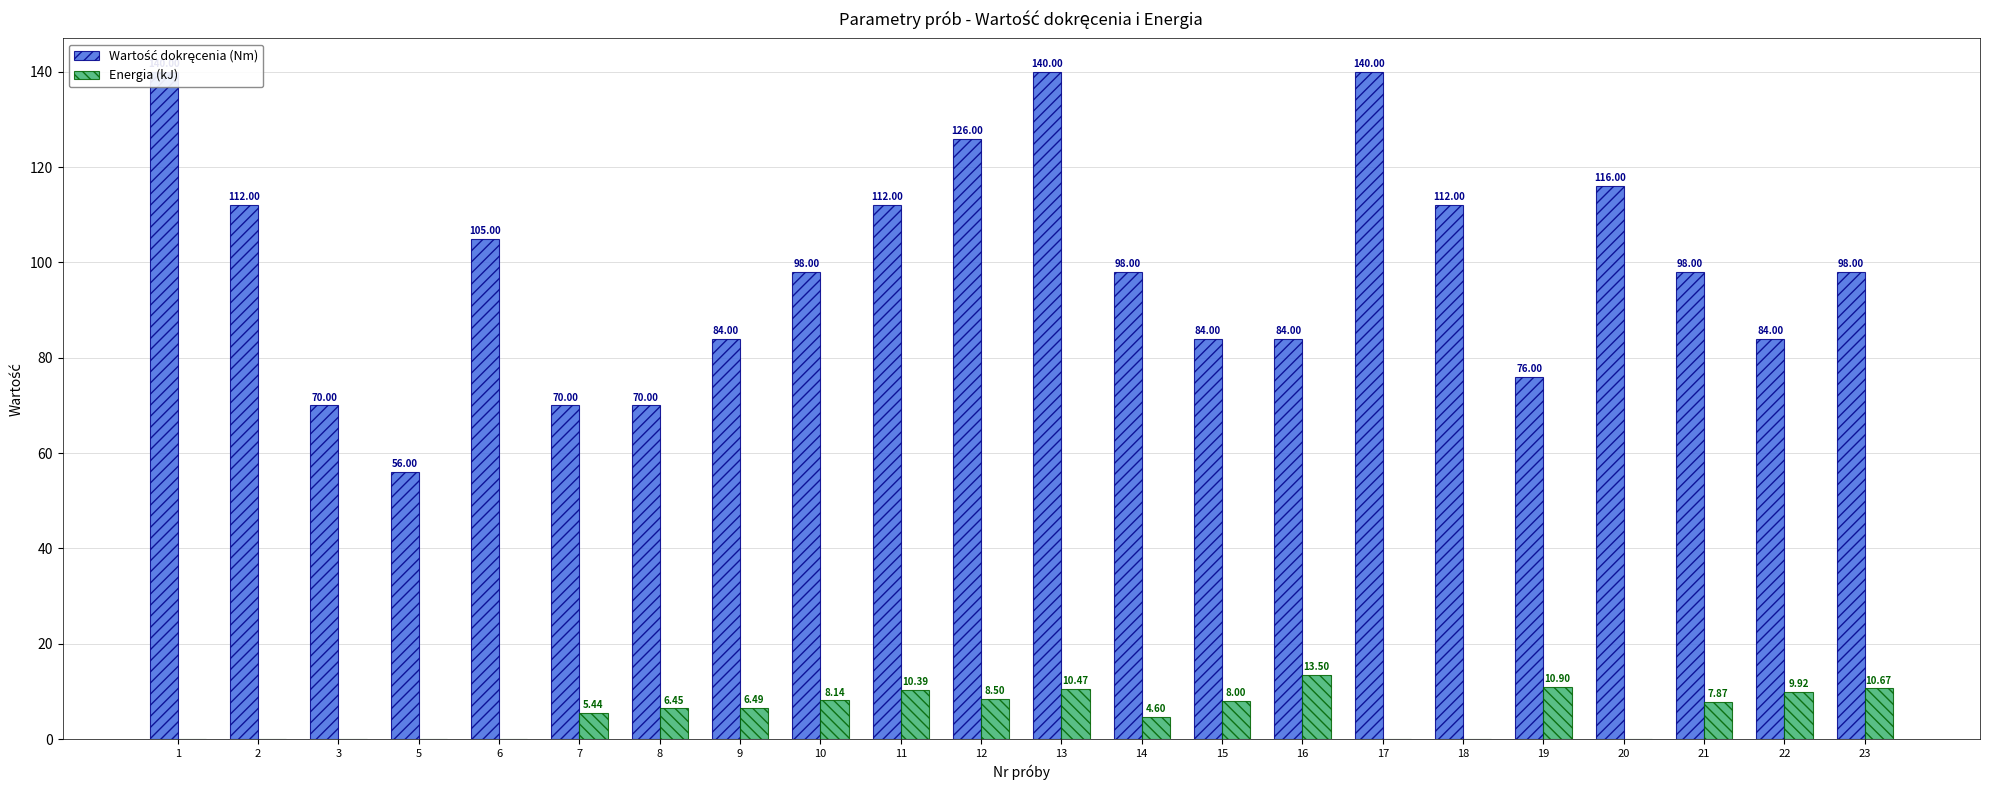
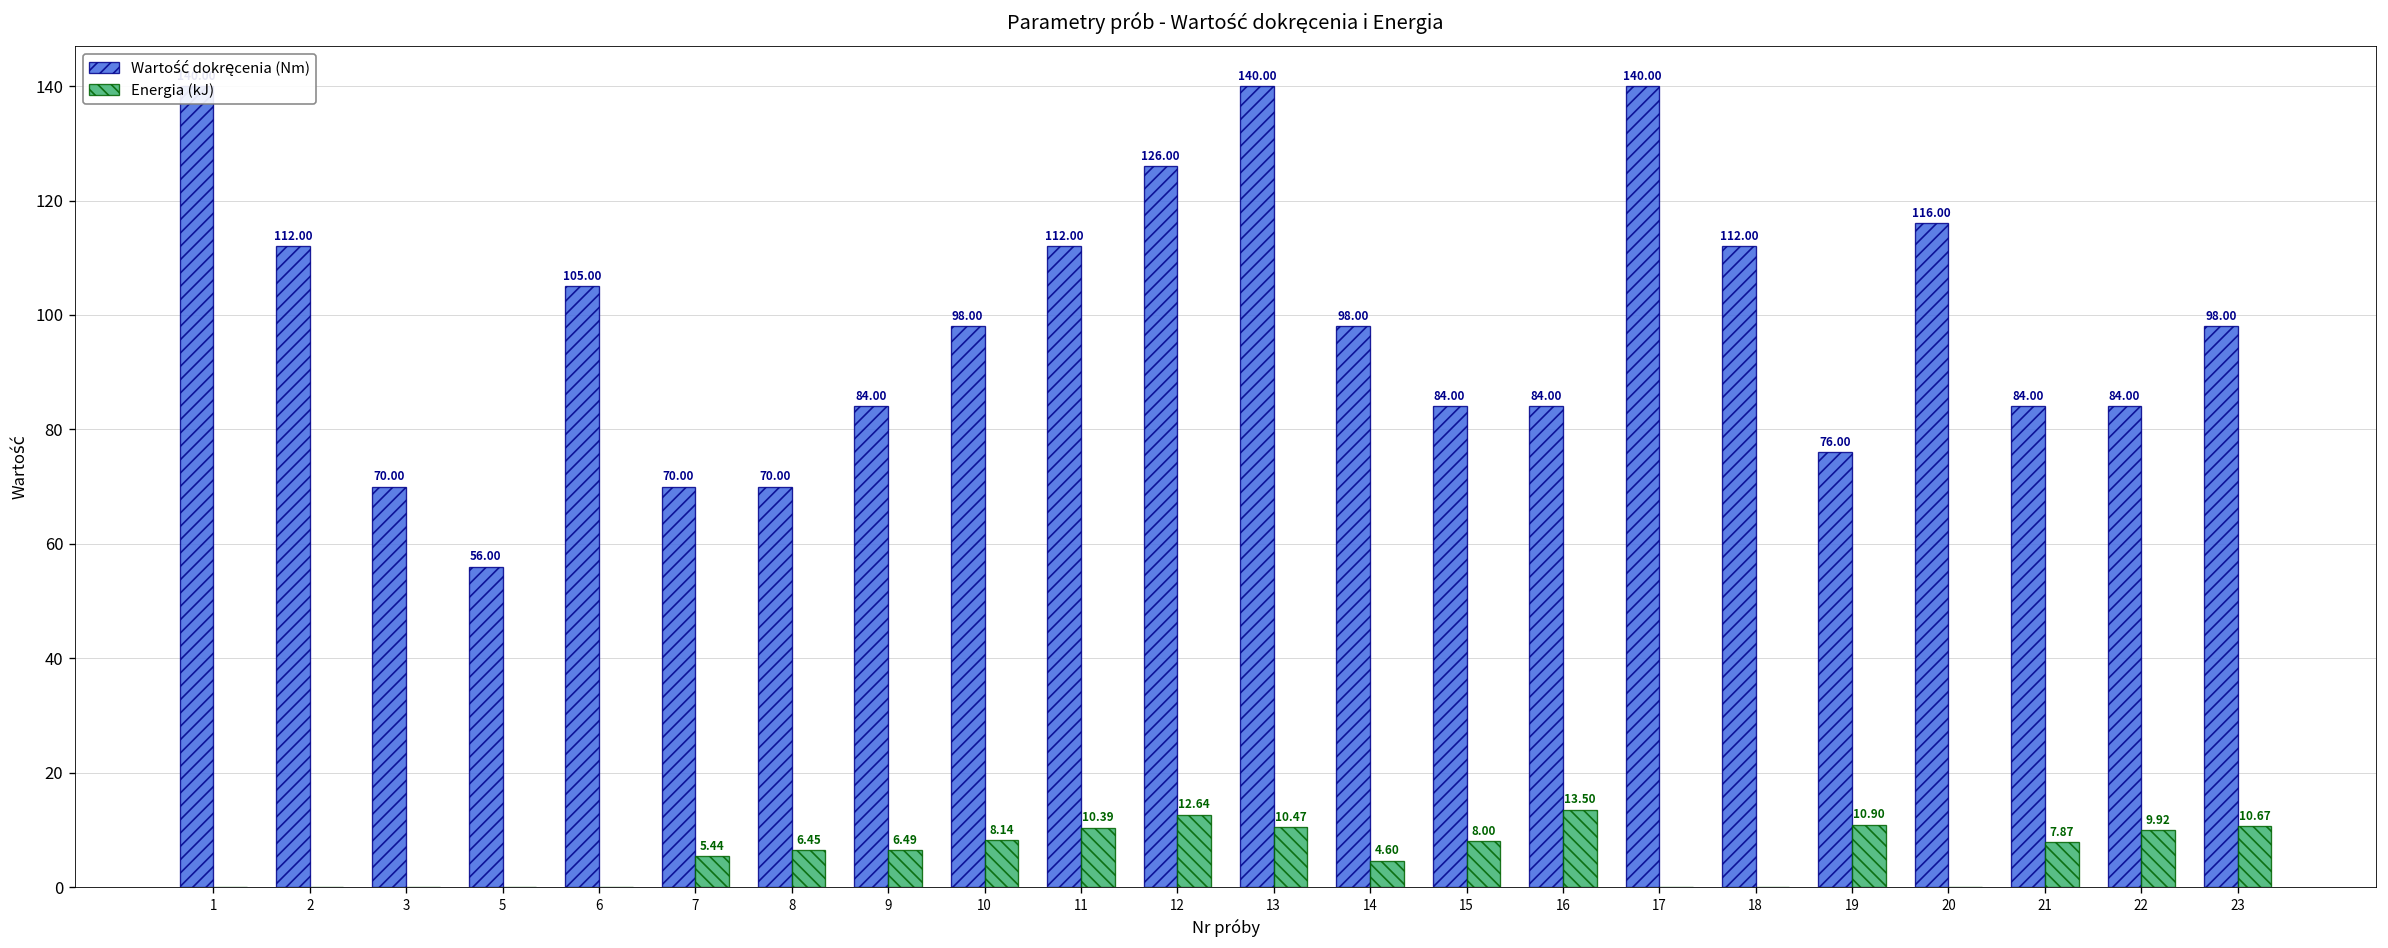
  {
    "Wartość dokręcenia (Nm)": {
      "2": 112.00,
      "3": 70.00,
      "5": 56.00,
      "6": 105.00,
      "7": 70.00,
      "8": 70.00,
      "9": 84.00,
      "10": 98.00,
      "11": 112.00,
      "12": 126.00,
      "13": 140.00,
      "14": 98.00,
      "15": 84.00,
      "16": 84.00,
      "17": 140.00,
      "18": 112.00,
      "19": 76.00,
      "20": 116.00,
-     "21": 98.00,
+     "21": 84.00,
      "22": 84.00,
      "23": 98.00
    },
    "Energia (kJ)": {
      "7": 5.44,
      "8": 6.45,
      "9": 6.49,
      "10": 8.14,
      "11": 10.39,
-     "12": 8.50,
+     "12": 12.64,
      "13": 10.47,
      "14": 4.60,
      "15": 8.00,
      "16": 13.50,
      "19": 10.90,
      "21": 7.87,
      "22": 9.92,
      "23": 10.67
    }
  }
